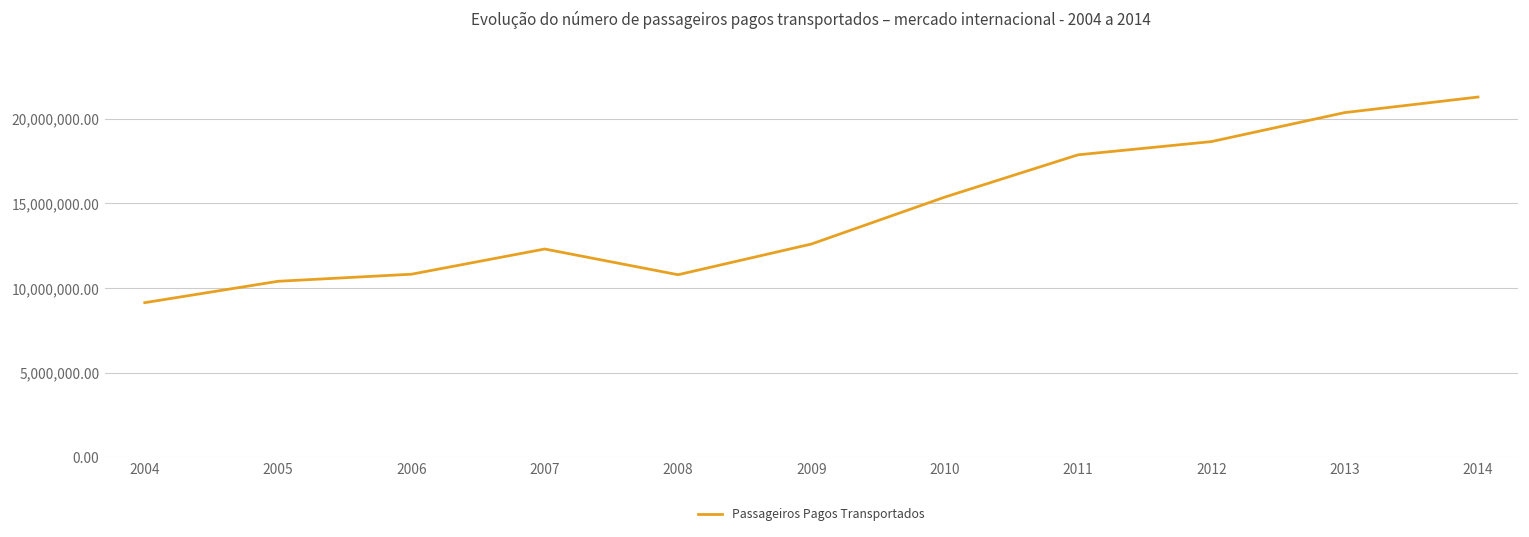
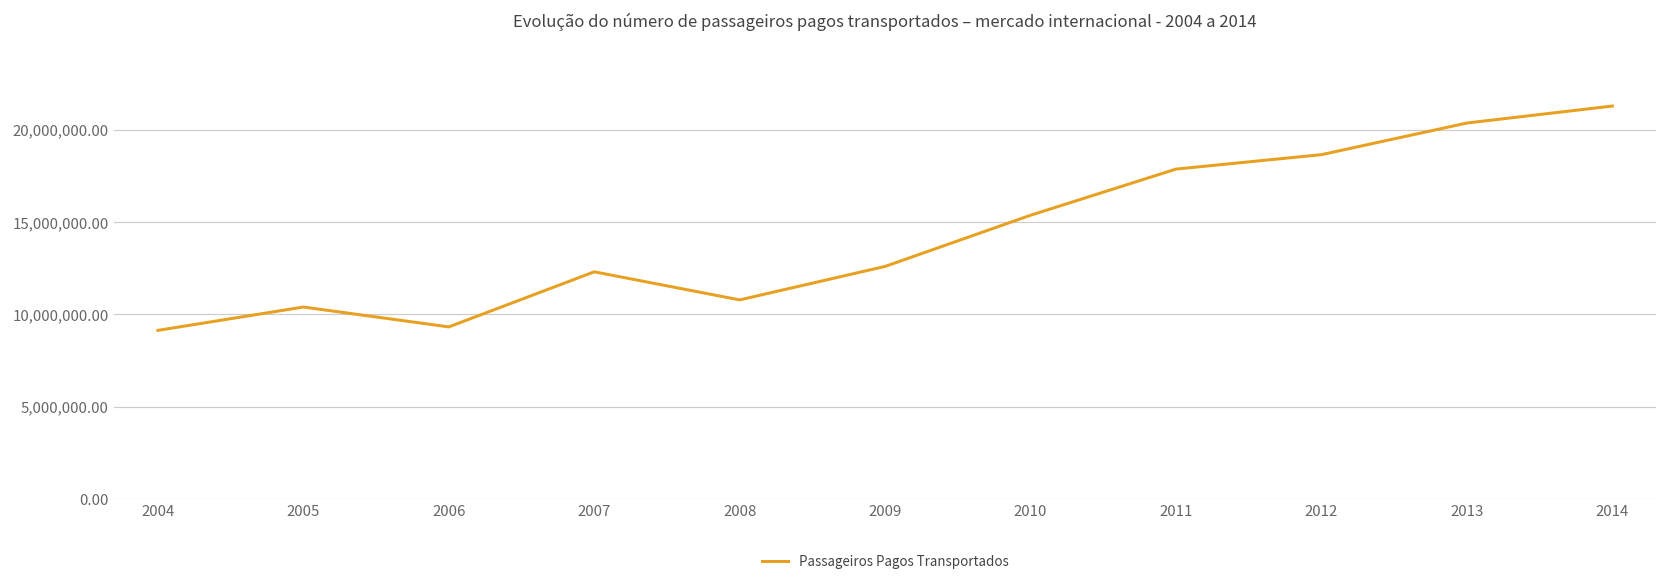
  {
    "2004": "9,100,000",
    "2005": "10,400,000",
-   "2006": "10,800,000",
+   "2006": "9,300,000",
    "2007": "12,300,000",
    "2008": "10,800,000",
    "2009": "12,600,000",
    "2010": "15,400,000",
    "2011": "17,900,000",
    "2012": "18,700,000",
    "2013": "20,400,000",
    "2014": "21,300,000"
  }
